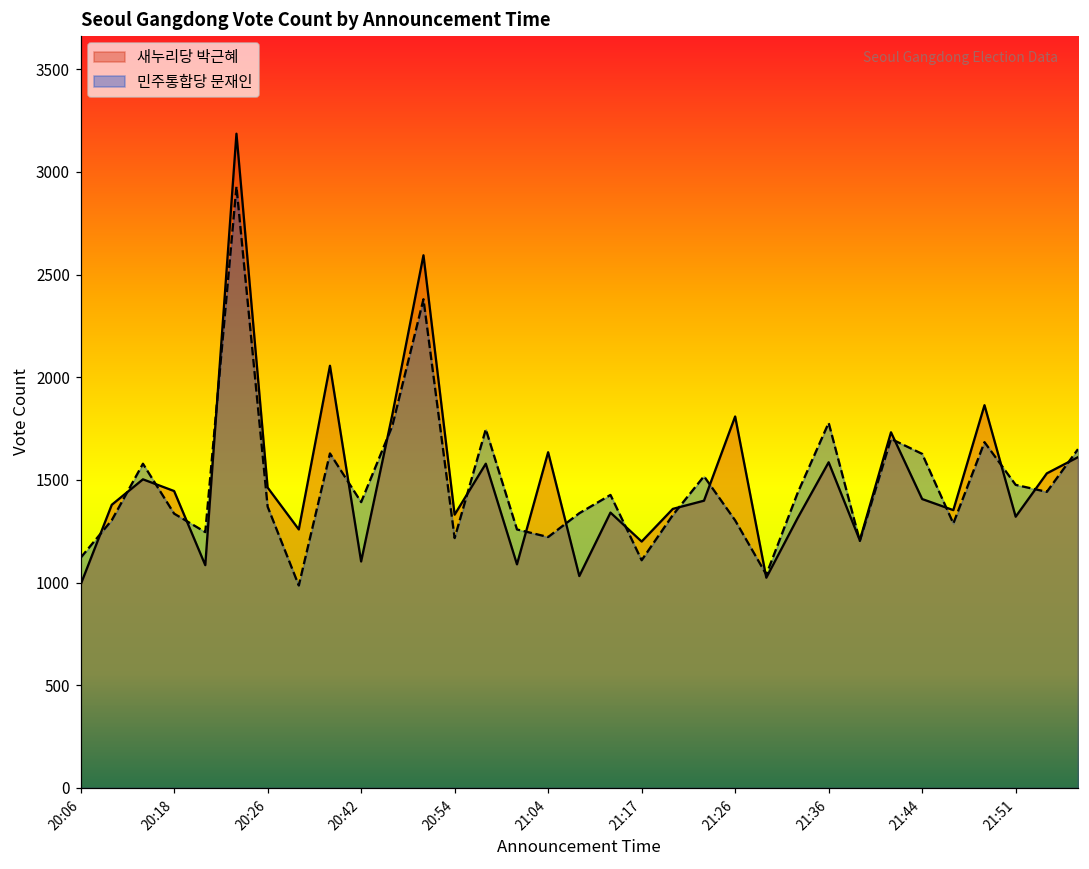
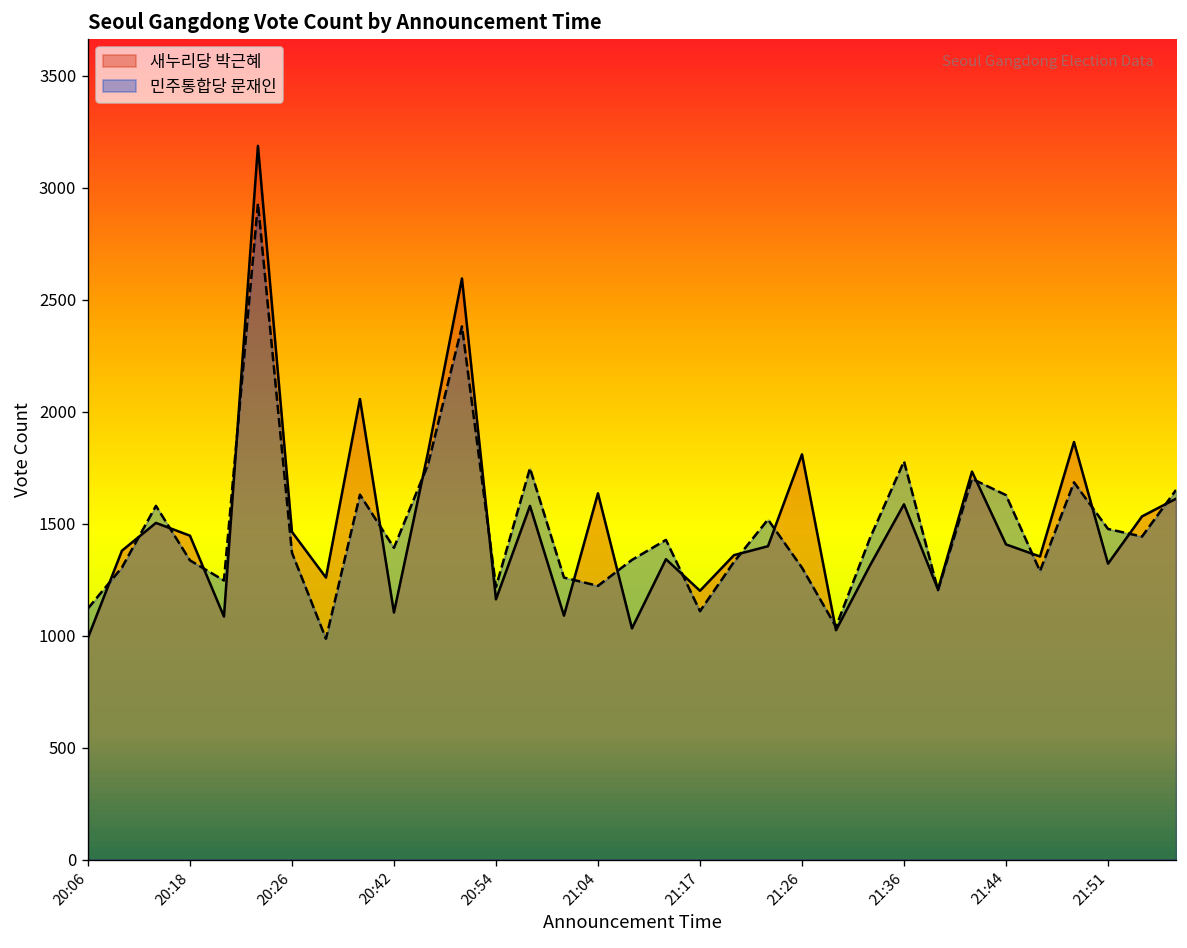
  {
    "새누리당 박근혜": {
      "20:06": 990,
      "20:18": 1450,
      "20:26": 1460,
      "20:42": 1100,
-     "20:54": 1330,
+     "20:54": 1160,
      "21:04": 1640,
      "21:17": 1200,
      "21:26": 1810,
      "21:36": 1590,
      "21:44": 1410,
      "21:51": 1320
    },
    "민주통합당 문재인": {
      "20:06": 1120,
      "20:18": 1340,
      "20:26": 1370,
      "20:42": 1390,
      "20:54": 1220,
      "21:04": 1220,
      "21:17": 1110,
      "21:26": 1300,
      "21:36": 1780,
      "21:44": 1630,
      "21:51": 1480
    }
  }
